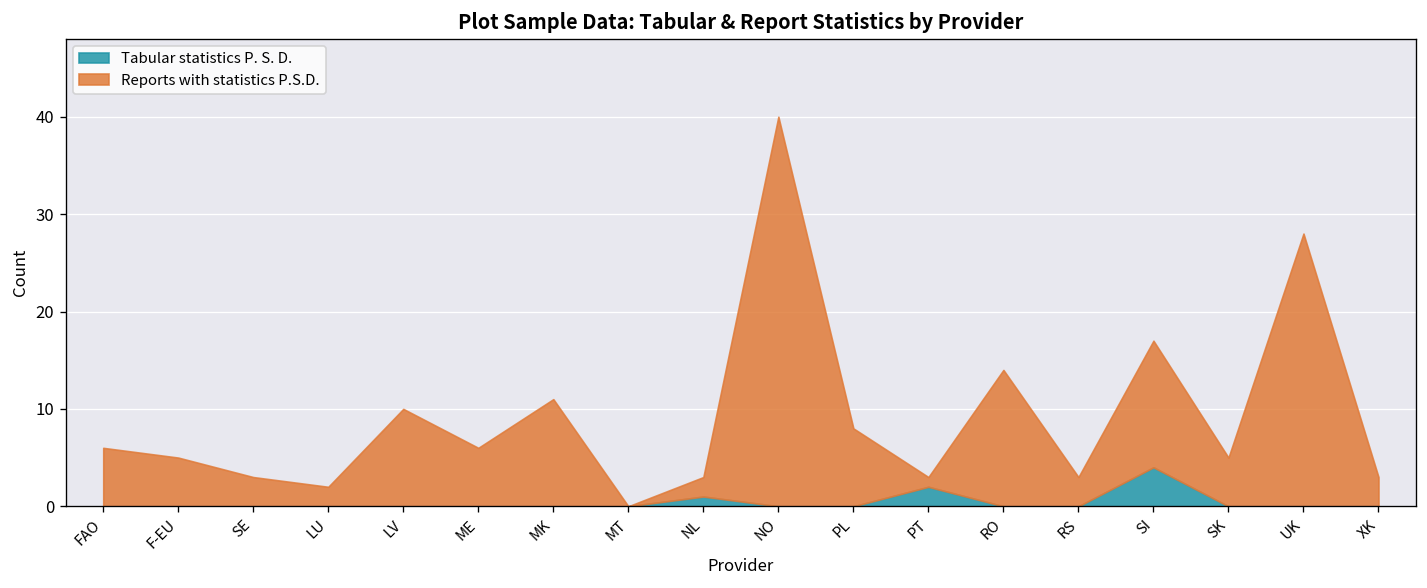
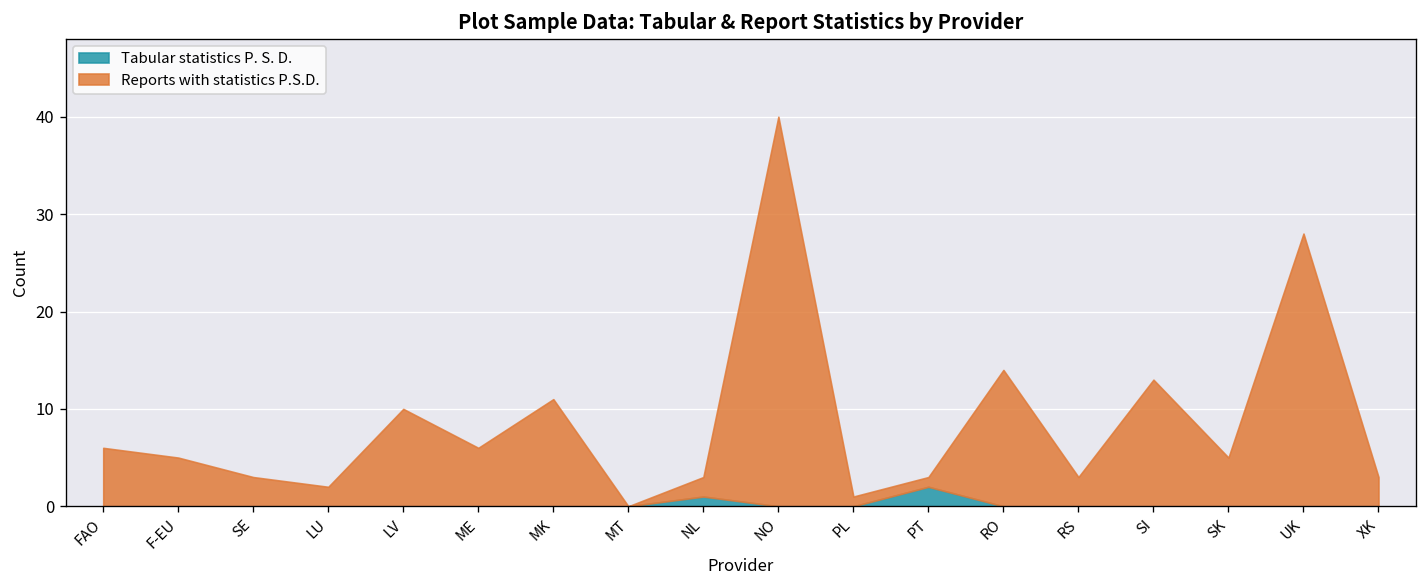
  {
    "Tabular statistics P. S. D.": {
      "FAO": 0,
      "F-EU": 0,
      "SE": 0,
      "LU": 0,
      "LV": 0,
      "ME": 0,
      "MK": 0,
      "NL": 1,
      "NO": 0,
      "PL": 0,
      "PT": 2,
      "RO": 0,
      "RS": 0,
-     "SI": 4,
+     "SI": 0,
      "SK": 0,
      "UK": 0,
      "XK": 0
    },
    "Reports with statistics P.S.D.": {
-     "PL": 8
+     "PL": 1
    }
  }
